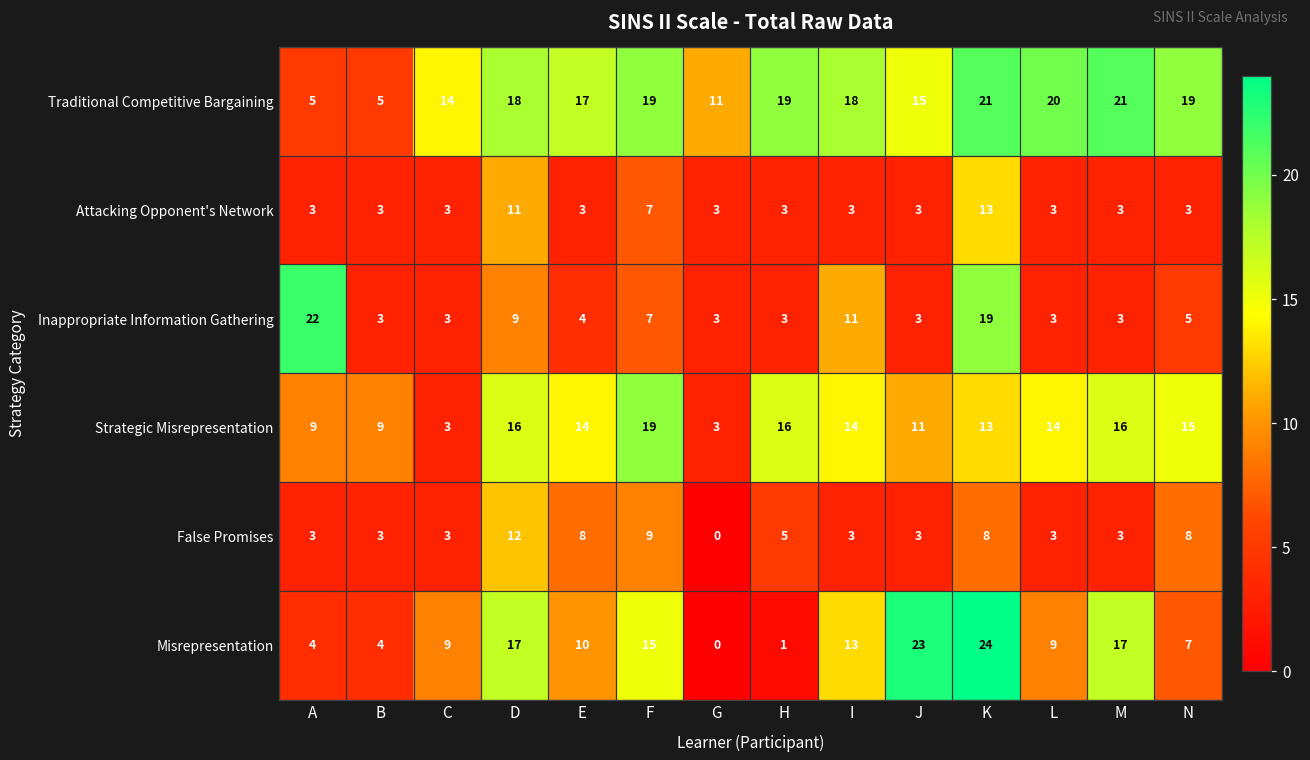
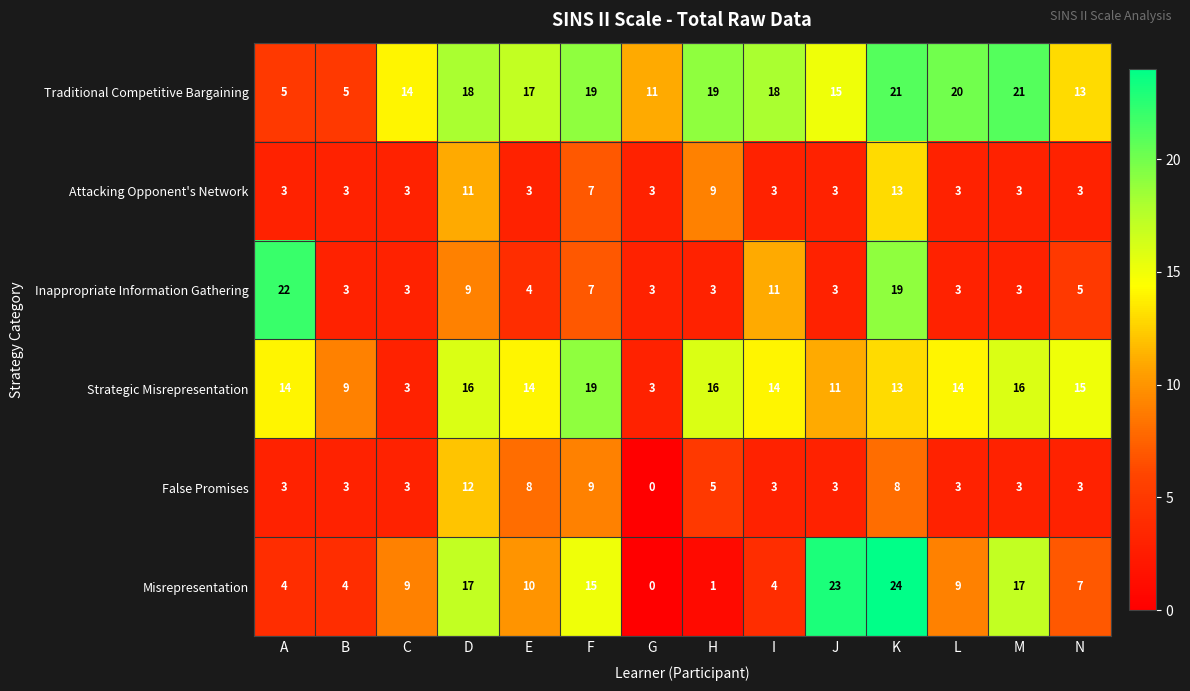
  {
    "Traditional Competitive Bargaining": {
      "A": 5,
      "B": 5,
      "C": 14,
      "D": 18,
      "E": 17,
      "F": 19,
      "G": 11,
      "H": 19,
      "I": 18,
      "J": 15,
      "K": 21,
      "L": 20,
      "M": 21,
-     "N": 19
+     "N": 13
    },
    "Attacking Opponent's Network": {
      "A": 3,
      "B": 3,
      "C": 3,
      "D": 11,
      "E": 3,
      "F": 7,
      "G": 3,
-     "H": 3,
+     "H": 9,
      "I": 3,
      "J": 3,
      "K": 13,
      "L": 3,
      "M": 3,
      "N": 3
    },
    "Inappropriate Information Gathering": {
      "A": 22,
      "B": 3,
      "C": 3,
      "D": 9,
      "E": 4,
      "F": 7,
      "G": 3,
      "H": 3,
      "I": 11,
      "J": 3,
      "K": 19,
      "L": 3,
      "M": 3,
      "N": 5
    },
    "Strategic Misrepresentation": {
-     "A": 9,
+     "A": 14,
      "B": 9,
      "C": 3,
      "D": 16,
      "E": 14,
      "F": 19,
      "G": 3,
      "H": 16,
      "I": 14,
      "J": 11,
      "K": 13,
      "L": 14,
      "M": 16,
      "N": 15
    },
    "False Promises": {
      "A": 3,
      "B": 3,
      "C": 3,
      "D": 12,
      "E": 8,
      "F": 9,
      "G": 0,
      "H": 5,
      "I": 3,
      "J": 3,
      "K": 8,
      "L": 3,
      "M": 3,
-     "N": 8
+     "N": 3
    },
    "Misrepresentation": {
      "A": 4,
      "B": 4,
      "C": 9,
      "D": 17,
      "E": 10,
      "F": 15,
      "G": 0,
      "H": 1,
-     "I": 13,
+     "I": 4,
      "J": 23,
      "K": 24,
      "L": 9,
      "M": 17,
      "N": 7
    }
  }
